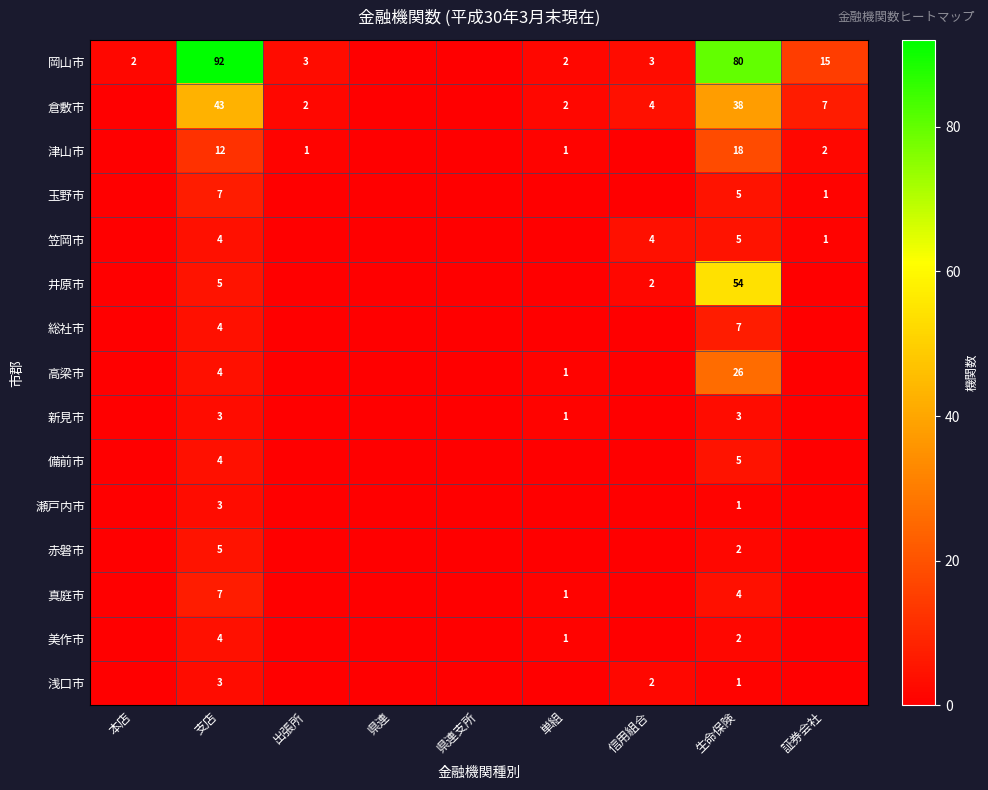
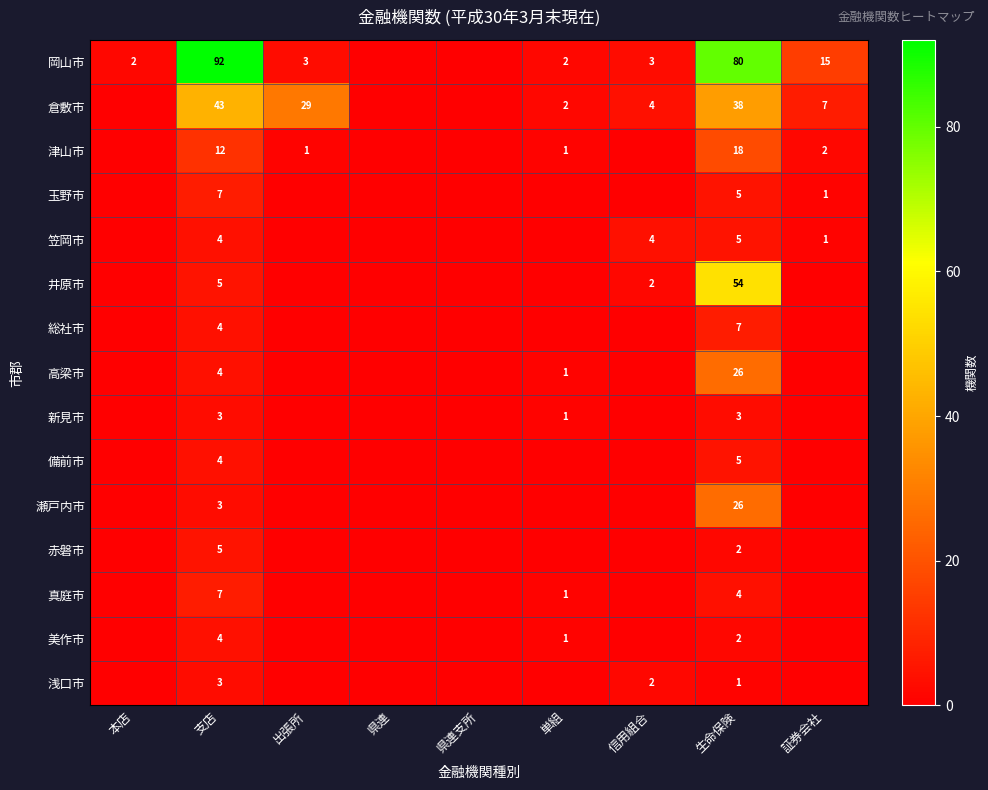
  {
    "岡山市": {
      "本店": 2,
      "支店": 92,
      "出張所": 3,
      "単組": 2,
      "信用組合": 3,
      "生命保険": 80,
      "証券会社": 15
    },
    "倉敷市": {
      "支店": 43,
-     "出張所": 2,
+     "出張所": 29,
      "単組": 2,
      "信用組合": 4,
      "生命保険": 38,
      "証券会社": 7
    },
    "津山市": {
      "支店": 12,
      "出張所": 1,
      "単組": 1,
      "生命保険": 18,
      "証券会社": 2
    },
    "玉野市": {
      "支店": 7,
      "生命保険": 5,
      "証券会社": 1
    },
    "笠岡市": {
      "支店": 4,
      "信用組合": 4,
      "生命保険": 5,
      "証券会社": 1
    },
    "井原市": {
      "支店": 5,
      "信用組合": 2,
      "生命保険": 54
    },
    "総社市": {
      "支店": 4,
      "生命保険": 7
    },
    "高梁市": {
      "支店": 4,
      "単組": 1,
      "生命保険": 26
    },
    "新見市": {
      "支店": 3,
      "単組": 1,
      "生命保険": 3
    },
    "備前市": {
      "支店": 4,
      "生命保険": 5
    },
    "瀬戸内市": {
      "支店": 3,
-     "生命保険": 1
+     "生命保険": 26
    },
    "赤磐市": {
      "支店": 5,
      "生命保険": 2
    },
    "真庭市": {
      "支店": 7,
      "単組": 1,
      "生命保険": 4
    },
    "美作市": {
      "支店": 4,
      "単組": 1,
      "生命保険": 2
    },
    "浅口市": {
      "支店": 3,
      "信用組合": 2,
      "生命保険": 1
    }
  }
